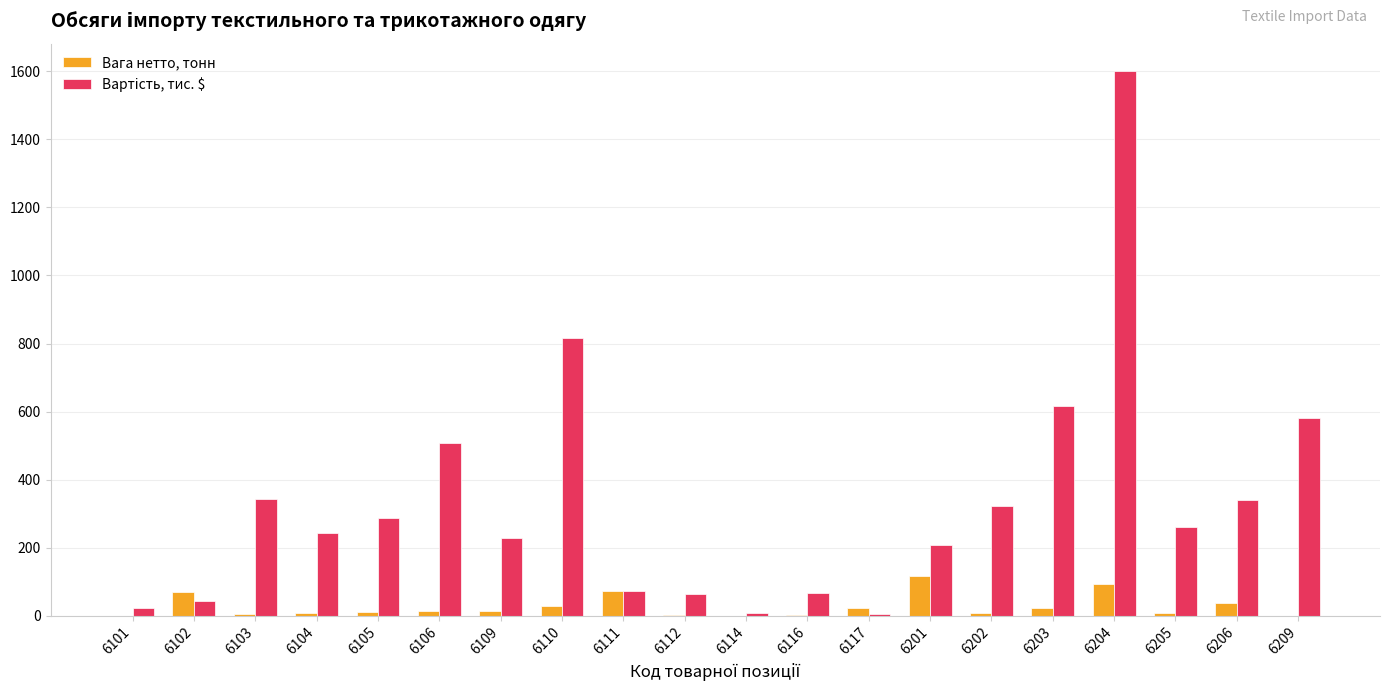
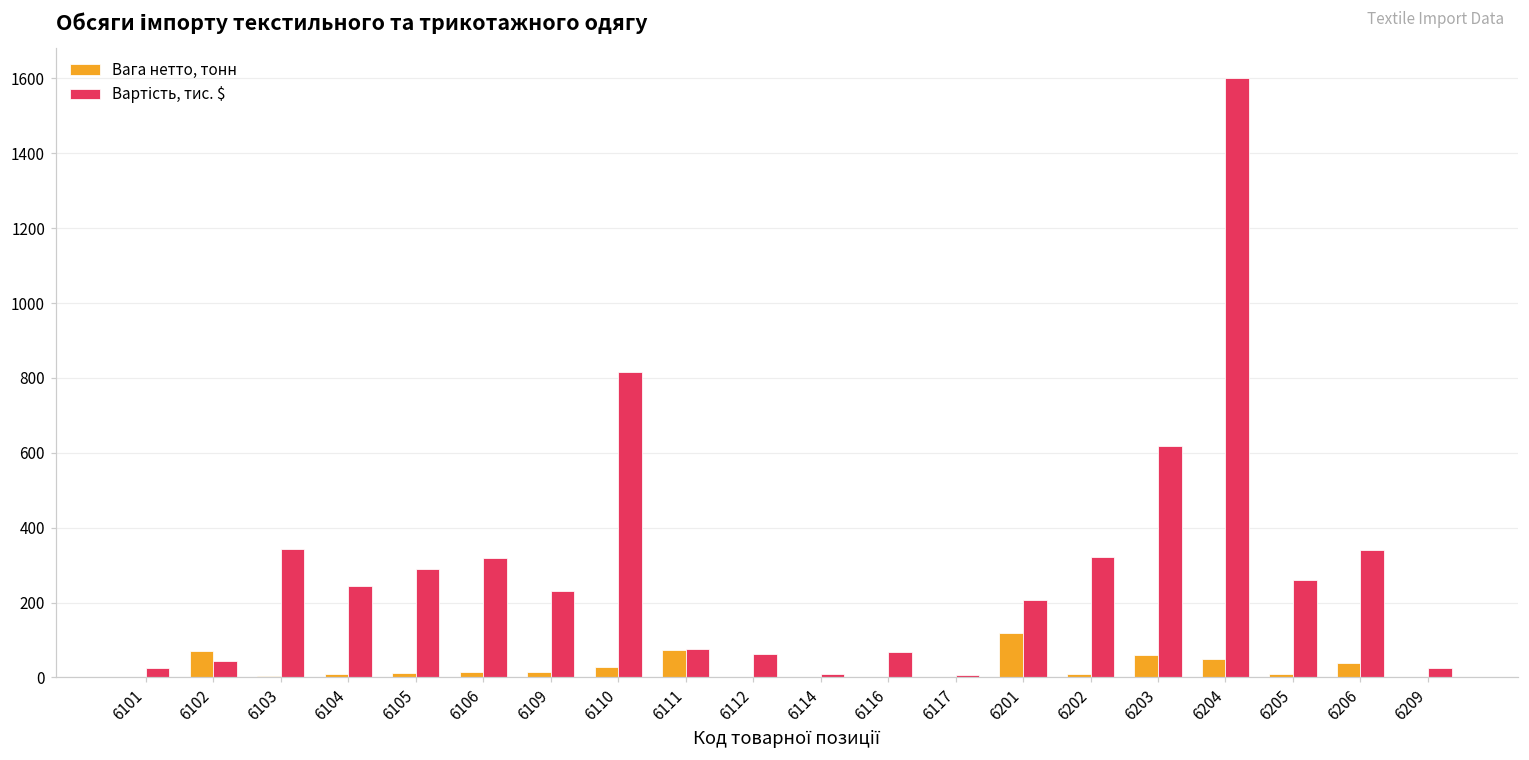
  {
    "Вага нетто, тонн": {
      "6102": 70,
      "6104": 10,
      "6105": 10,
      "6106": 10,
      "6109": 10,
      "6110": 30,
      "6111": 70,
-     "6117": 20,
+     "6117": 0,
      "6201": 120,
      "6202": 10,
-     "6203": 20,
-     "6204": 90,
+     "6203": 60,
+     "6204": 50,
      "6205": 10,
      "6206": 40
    },
    "Вартість, тис. $": {
      "6101": 20,
      "6102": 40,
      "6103": 340,
      "6104": 240,
      "6105": 290,
-     "6106": 510,
+     "6106": 320,
      "6109": 230,
      "6110": 820,
      "6111": 70,
      "6112": 60,
      "6114": 10,
      "6116": 70,
      "6201": 210,
      "6202": 320,
      "6203": 620,
      "6204": 1600,
      "6205": 260,
      "6206": 340,
-     "6209": 580
+     "6209": 20
    }
  }
